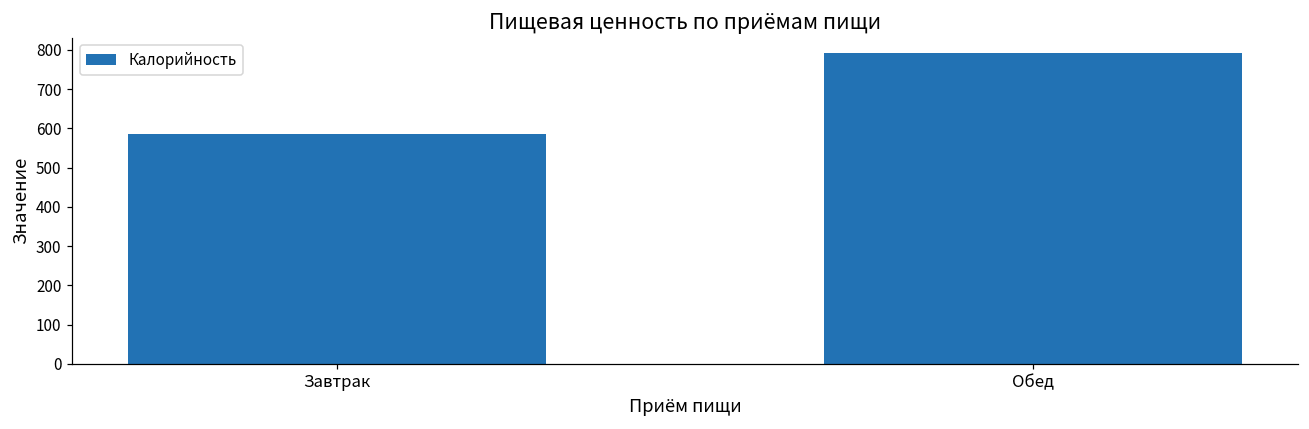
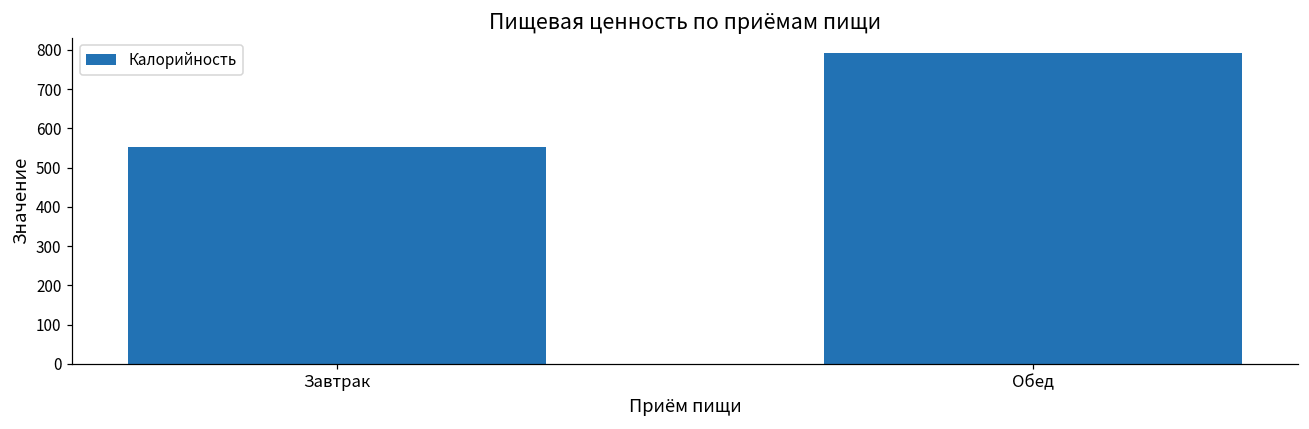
  {
-   "Завтрак": 590,
+   "Завтрак": 550,
    "Обед": 790
  }
